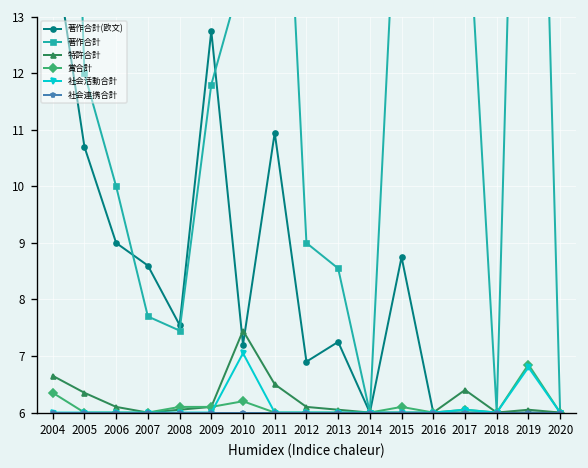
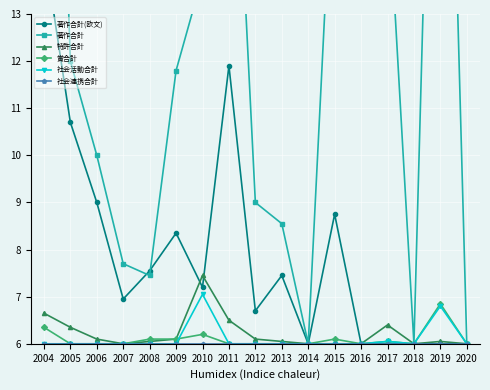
  {
    "著作合計(欧文)": {
      "2005": 10.7,
      "2006": 9.0,
-     "2007": 8.6,
+     "2007": 7.0,
      "2008": 7.6,
-     "2009": 12.8,
+     "2009": 8.4,
      "2010": 7.2,
-     "2011": 11.0,
-     "2012": 6.9,
-     "2013": 7.3,
+     "2011": 11.9,
+     "2012": 6.7,
+     "2013": 7.5,
      "2015": 8.8
    },
    "社会連携合計": {
      "2010": 6.0
    }
  }
